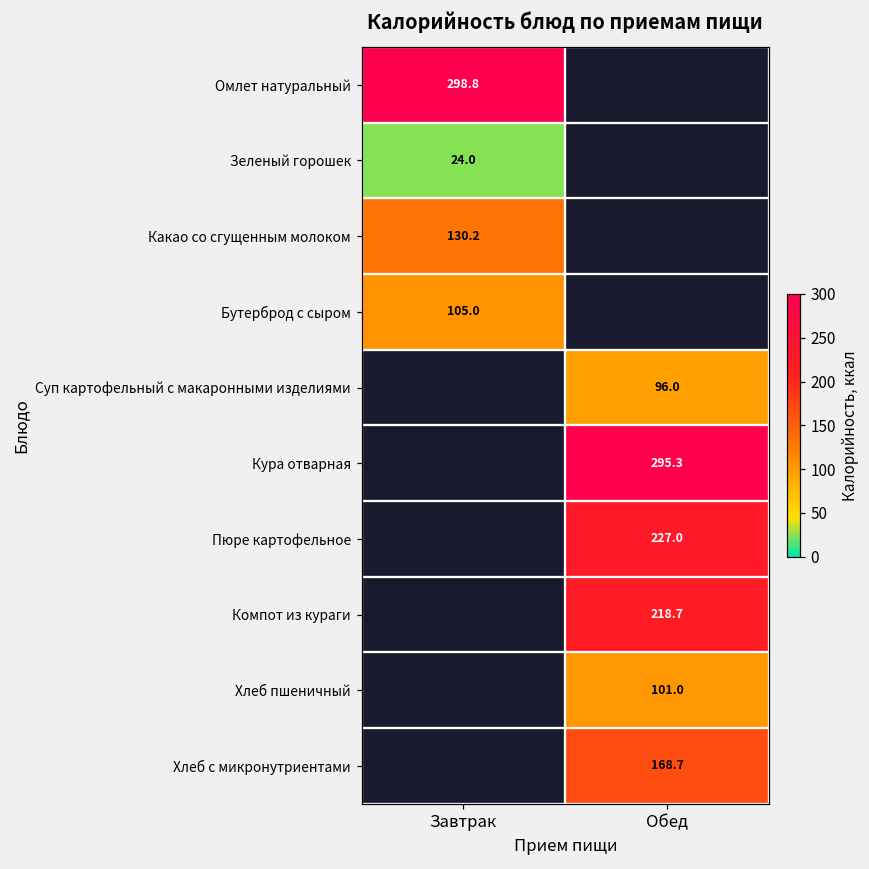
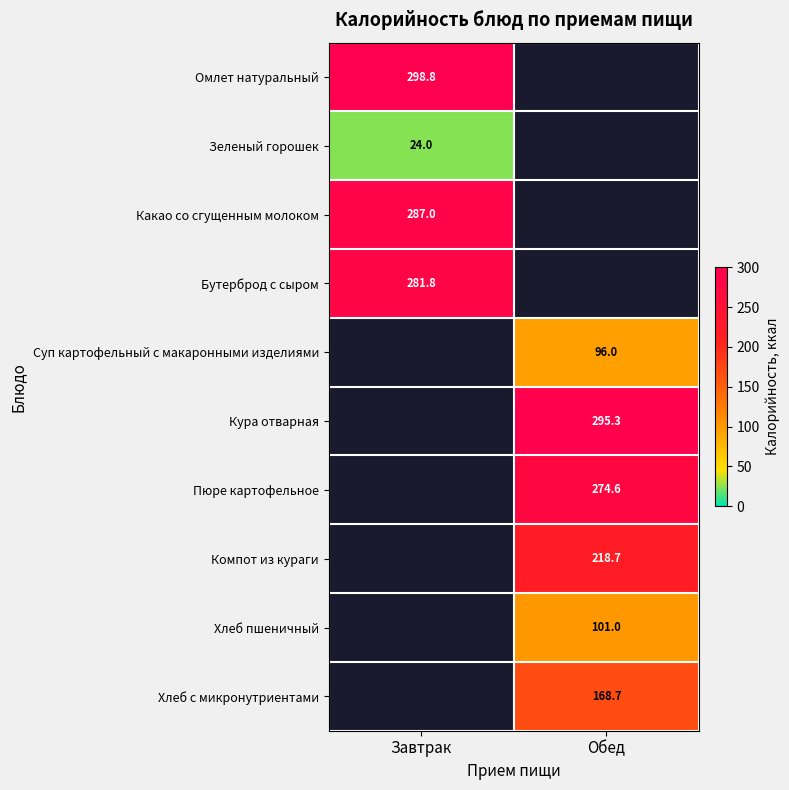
  {
    "Омлет натуральный": {
      "Завтрак": 298.8
    },
    "Зеленый горошек": {
      "Завтрак": 24.0
    },
    "Какао со сгущенным молоком": {
-     "Завтрак": 130.2
+     "Завтрак": 287.0
    },
    "Бутерброд с сыром": {
-     "Завтрак": 105.0
+     "Завтрак": 281.8
    },
    "Суп картофельный с макаронными изделиями": {
      "Обед": 96.0
    },
    "Кура отварная": {
      "Обед": 295.3
    },
    "Пюре картофельное": {
-     "Обед": 227.0
+     "Обед": 274.6
    },
    "Компот из кураги": {
      "Обед": 218.7
    },
    "Хлеб пшеничный": {
      "Обед": 101.0
    },
    "Хлеб с микронутриентами": {
      "Обед": 168.7
    }
  }
